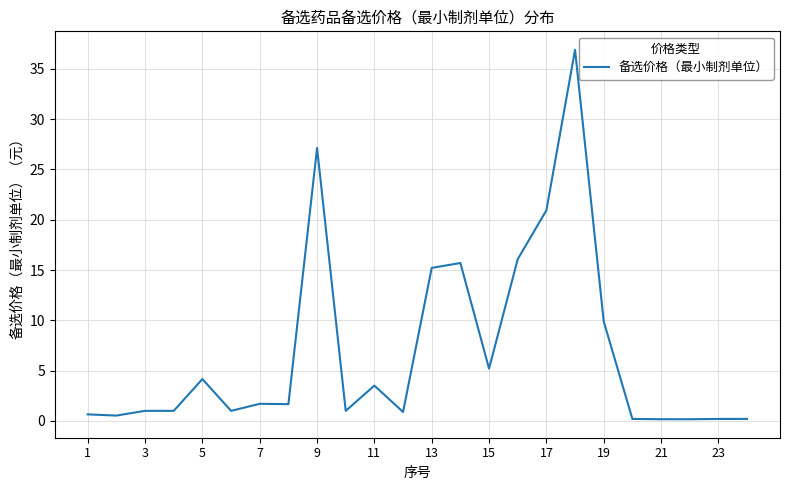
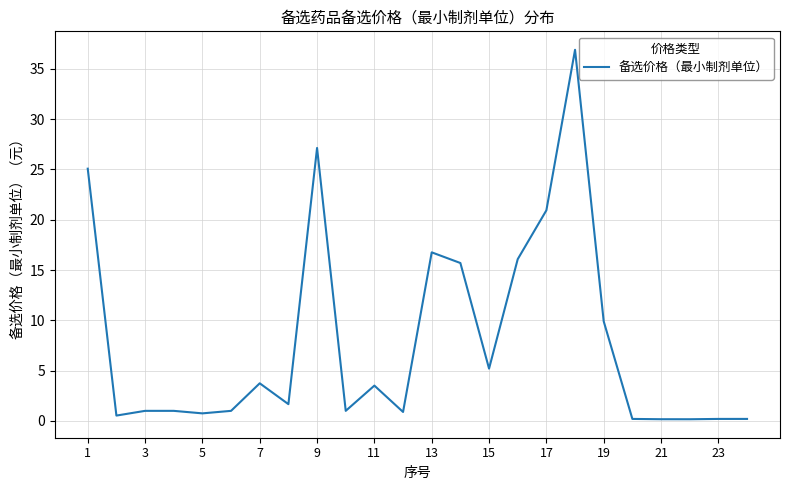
  {
-   "1": 0.7,
+   "1": 25.1,
    "3": 1.0,
-   "5": 4.2,
-   "7": 1.7,
+   "5": 0.8,
+   "7": 3.7,
    "9": 27.1,
    "11": 3.5,
-   "13": 15.2,
+   "13": 16.8,
    "15": 5.2,
    "17": 20.9,
    "19": 9.9,
    "21": 0.2,
    "23": 0.2
  }
